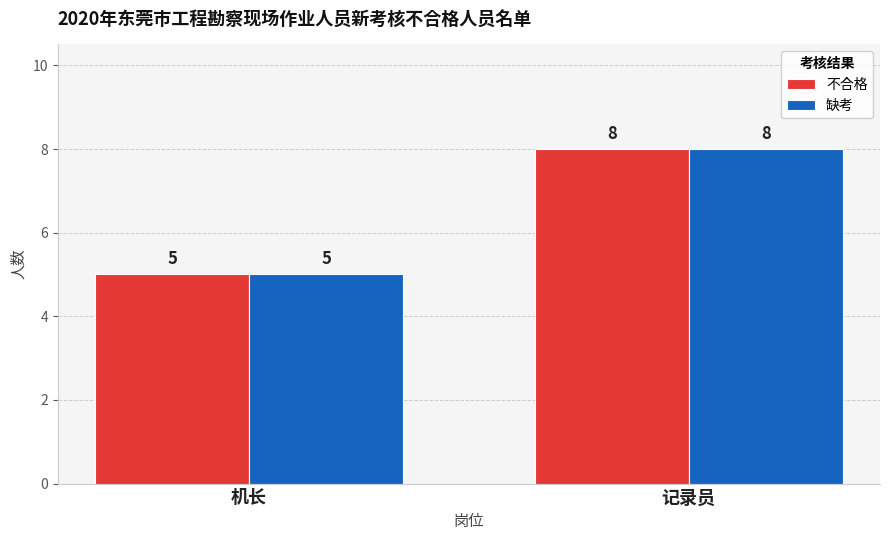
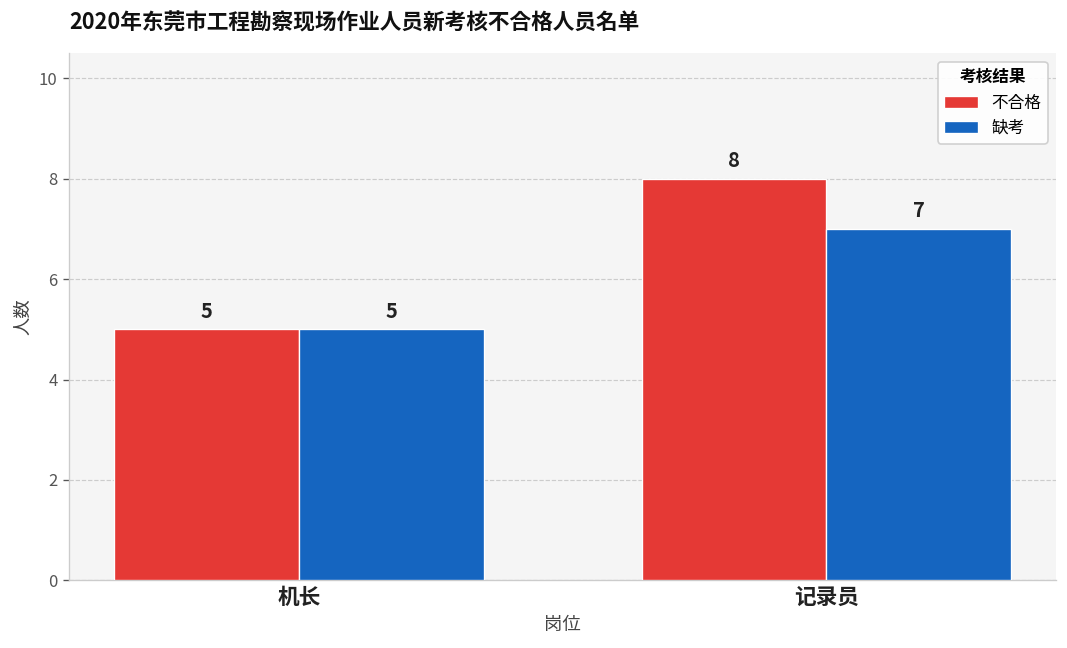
  {
    "不合格": {
      "机长": 5,
      "记录员": 8
    },
    "缺考": {
      "机长": 5,
-     "记录员": 8
+     "记录员": 7
    }
  }
